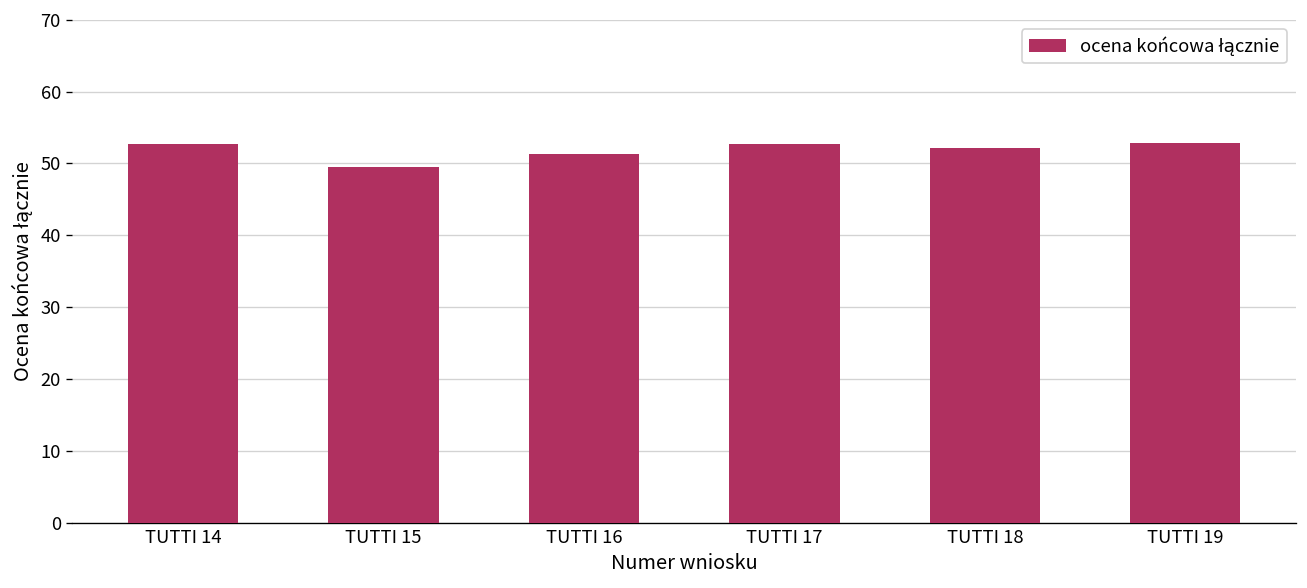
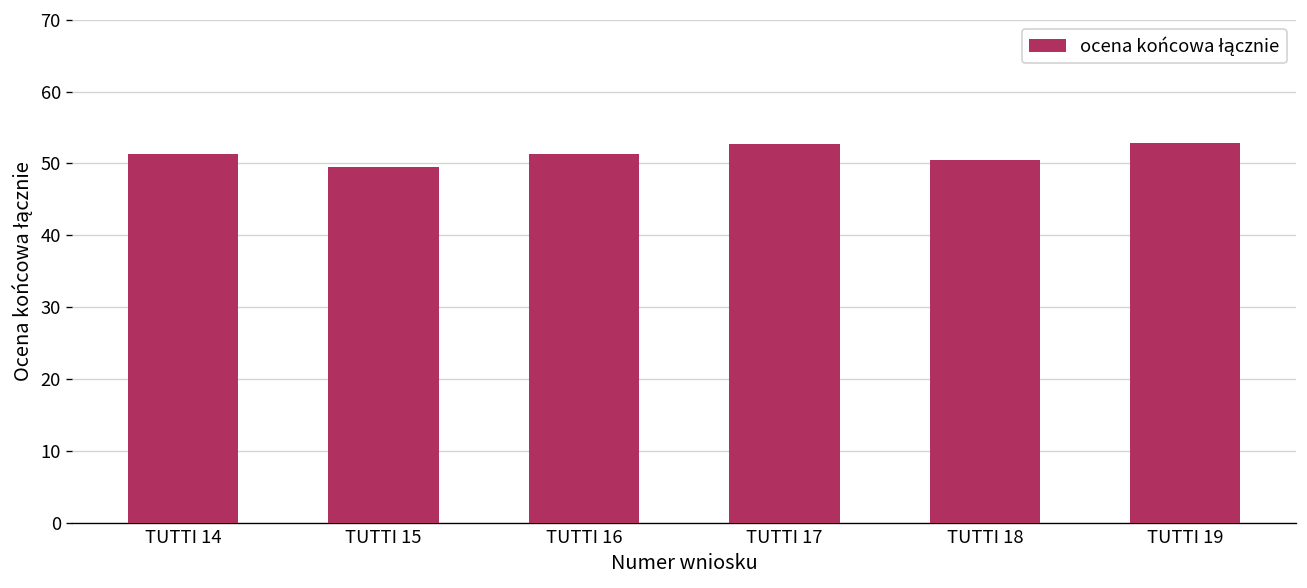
  {
-   "TUTTI 14": 53,
+   "TUTTI 14": 51,
    "TUTTI 15": 49,
    "TUTTI 16": 51,
    "TUTTI 17": 53,
-   "TUTTI 18": 52,
+   "TUTTI 18": 51,
    "TUTTI 19": 53
  }
